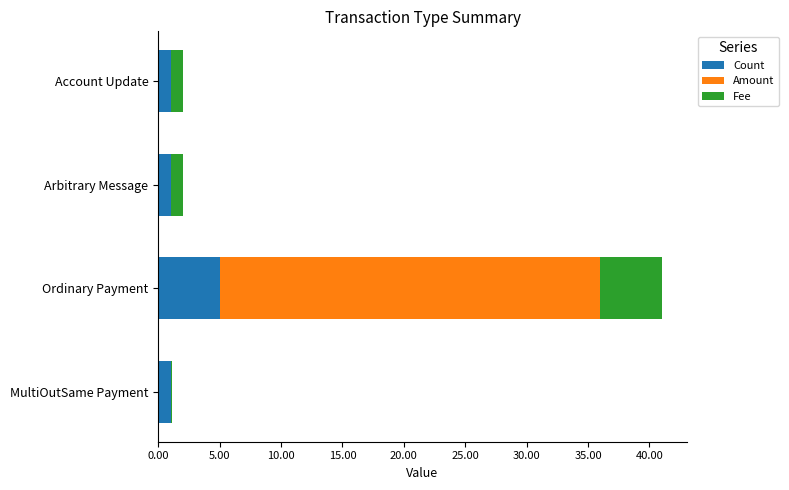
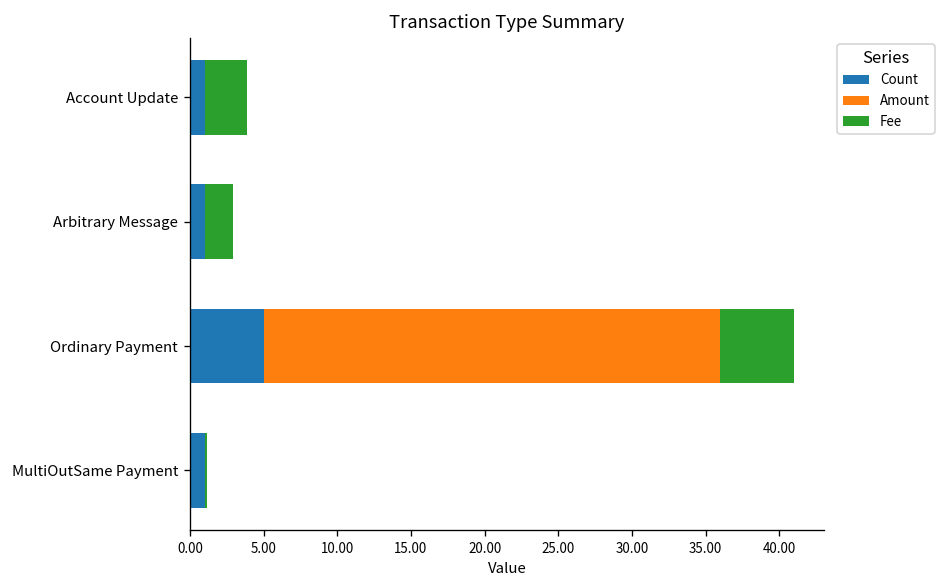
  {
    "Count": {
      "Account Update": 1.0,
      "Arbitrary Message": 1.0,
      "Ordinary Payment": 5.0,
      "MultiOutSame Payment": 1.0
    },
    "Amount": {
      "Account Update": 0.0,
      "Arbitrary Message": 0.0,
      "Ordinary Payment": 31.0
    },
    "Fee": {
-     "Account Update": 1.0,
-     "Arbitrary Message": 1.0,
+     "Account Update": 2.9,
+     "Arbitrary Message": 1.9,
      "Ordinary Payment": 5.0
    }
  }
